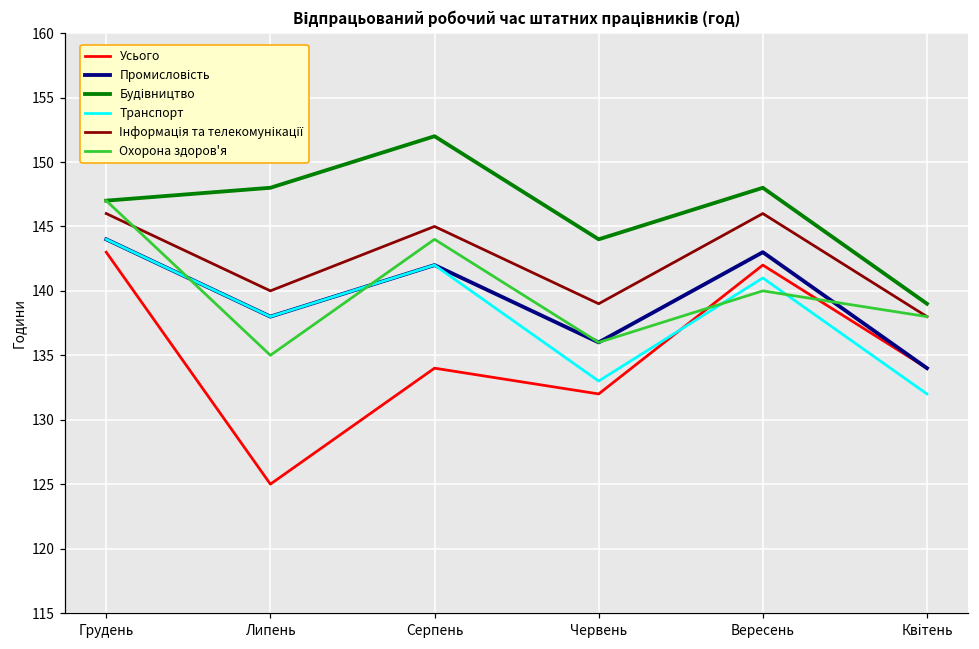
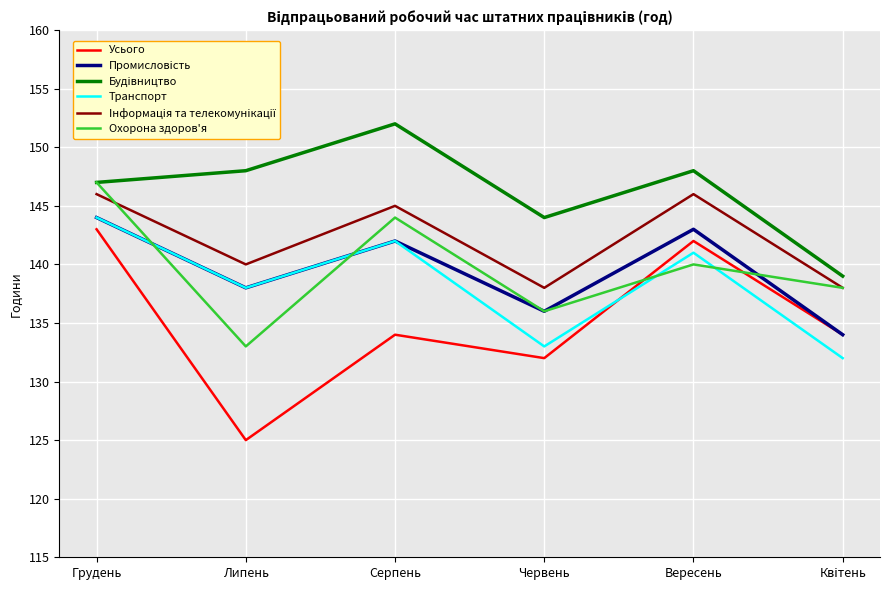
  {
    "Усього": {
      "Грудень": 143,
      "Липень": 125,
      "Серпень": 134,
      "Червень": 132,
      "Вересень": 142
    },
    "Промисловість": {
      "Вересень": 143
    },
    "Будівництво": {
      "Липень": 148,
      "Серпень": 152,
      "Червень": 144,
      "Вересень": 148,
      "Квітень": 139
    },
    "Транспорт": {
      "Червень": 133,
      "Вересень": 141,
      "Квітень": 132
    },
    "Інформація та телекомунікації": {
      "Грудень": 146,
      "Липень": 140,
      "Серпень": 145,
-     "Червень": 139,
+     "Червень": 138,
      "Вересень": 146
    },
    "Охорона здоров'я": {
-     "Липень": 135,
+     "Липень": 133,
      "Серпень": 144,
      "Вересень": 140
    }
  }
